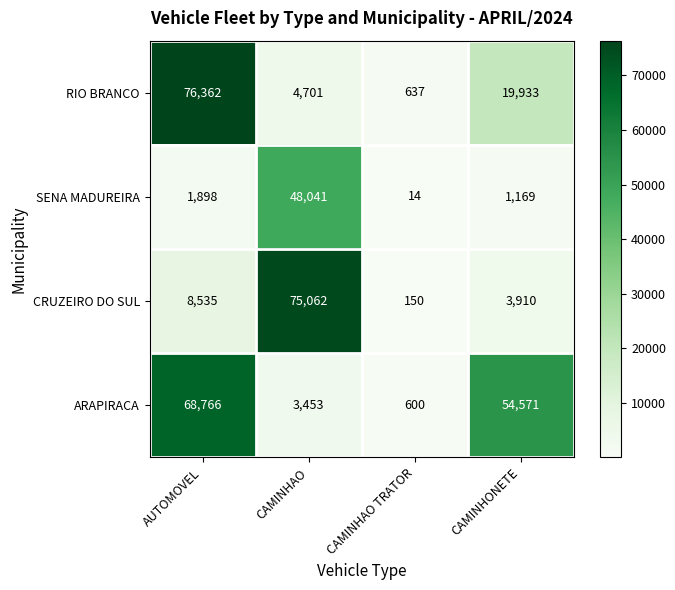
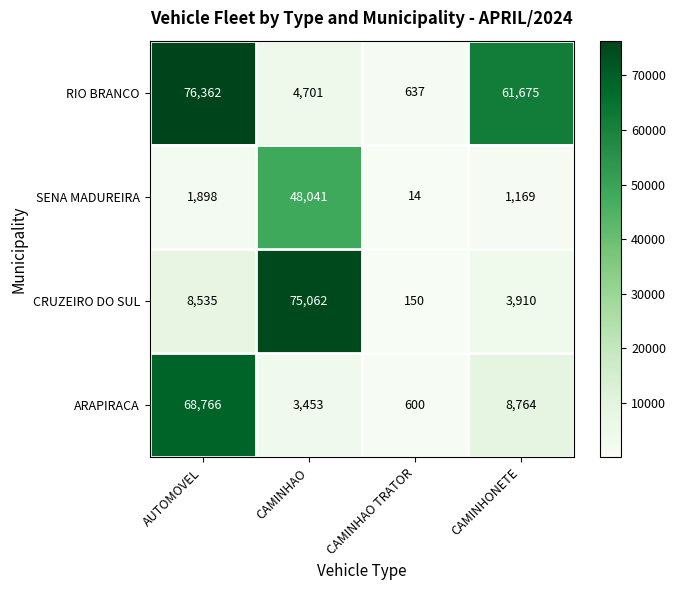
  {
    "RIO BRANCO": {
      "AUTOMOVEL": "76,362",
      "CAMINHAO": "4,701",
      "CAMINHAO TRATOR": "637",
-     "CAMINHONETE": "19,933"
+     "CAMINHONETE": "61,675"
    },
    "SENA MADUREIRA": {
      "AUTOMOVEL": "1,898",
      "CAMINHAO": "48,041",
      "CAMINHAO TRATOR": "14",
      "CAMINHONETE": "1,169"
    },
    "CRUZEIRO DO SUL": {
      "AUTOMOVEL": "8,535",
      "CAMINHAO": "75,062",
      "CAMINHAO TRATOR": "150",
      "CAMINHONETE": "3,910"
    },
    "ARAPIRACA": {
      "AUTOMOVEL": "68,766",
      "CAMINHAO": "3,453",
      "CAMINHAO TRATOR": "600",
-     "CAMINHONETE": "54,571"
+     "CAMINHONETE": "8,764"
    }
  }
